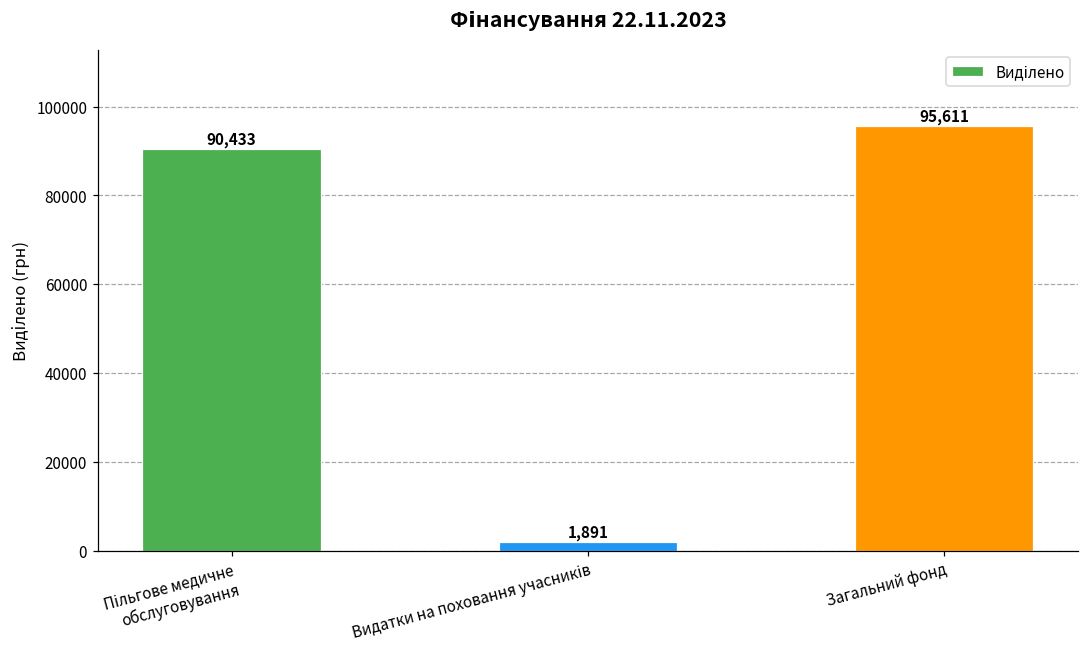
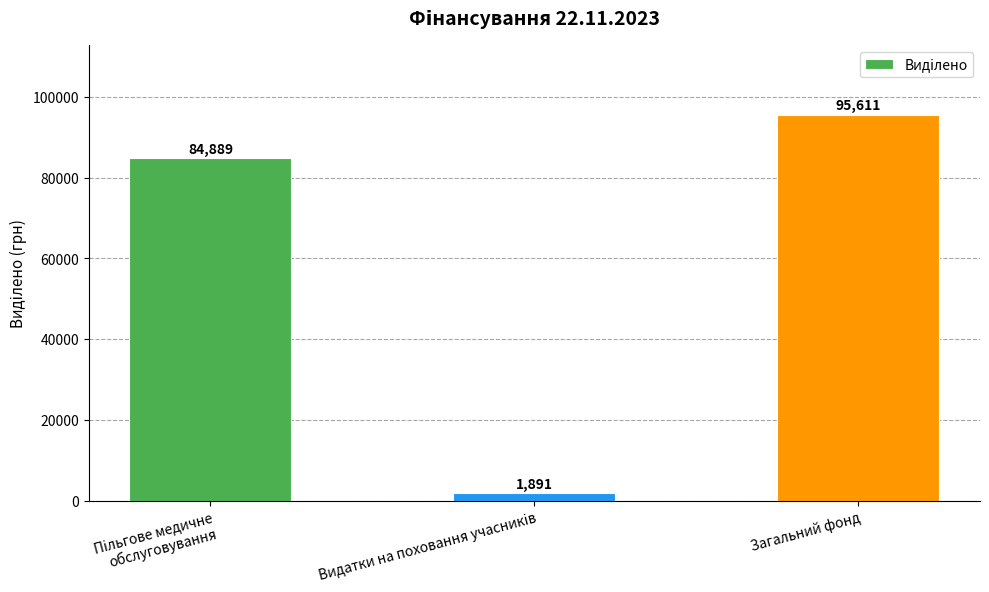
  {
-   "Пільгове медичне обслуговування": "90,433",
+   "Пільгове медичне обслуговування": "84,889",
    "Видатки на поховання учасників": "1,891",
    "Загальний фонд": "95,611"
  }
